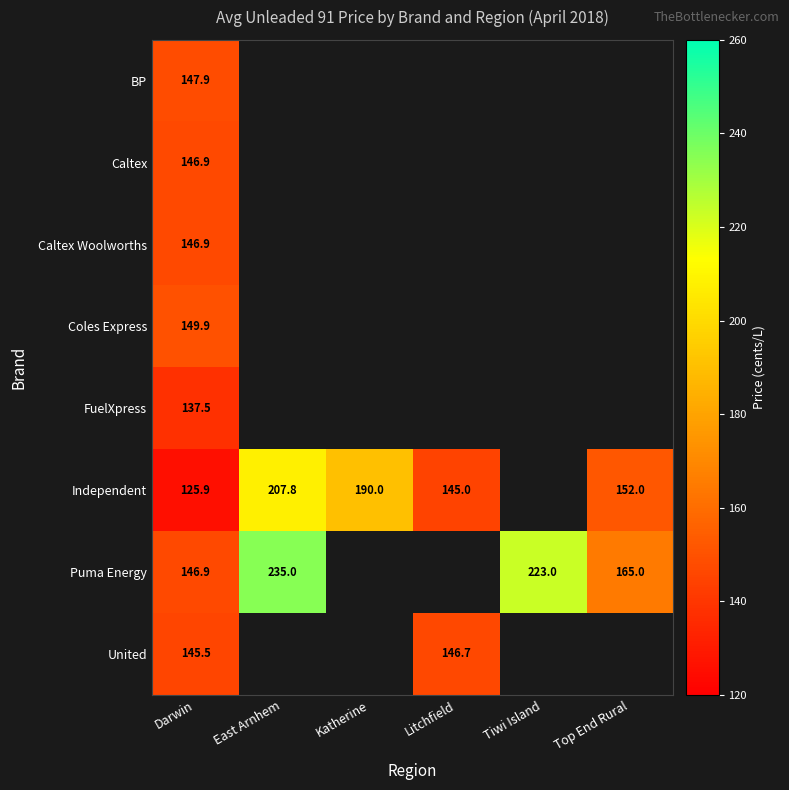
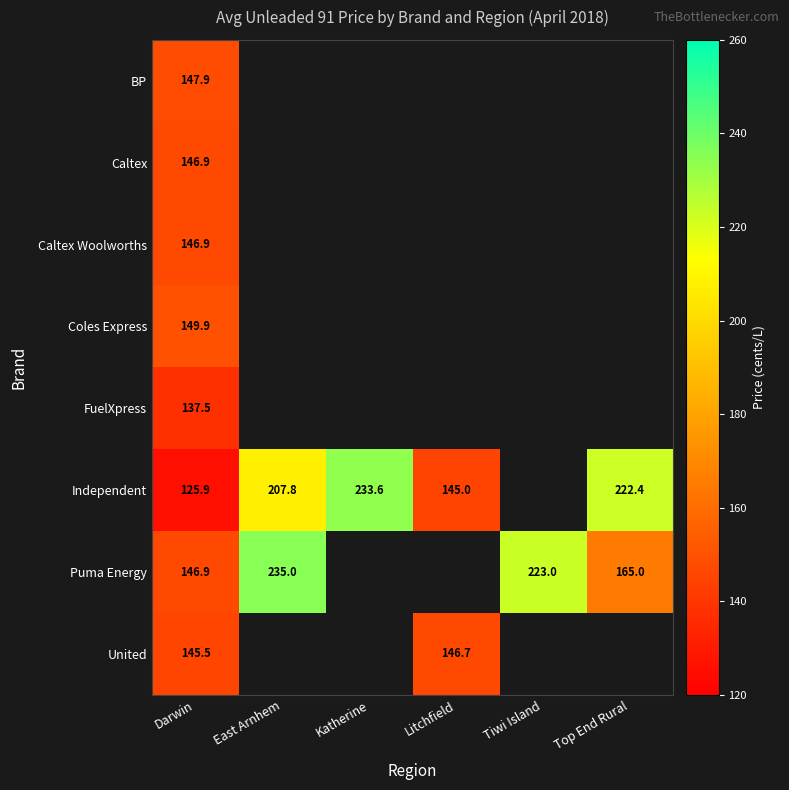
  {
    "BP": {
      "Darwin": 147.9
    },
    "Caltex": {
      "Darwin": 146.9
    },
    "Caltex Woolworths": {
      "Darwin": 146.9
    },
    "Coles Express": {
      "Darwin": 149.9
    },
    "FuelXpress": {
      "Darwin": 137.5
    },
    "Independent": {
      "Darwin": 125.9,
      "East Arnhem": 207.8,
-     "Katherine": 190.0,
+     "Katherine": 233.6,
      "Litchfield": 145.0,
-     "Top End Rural": 152.0
+     "Top End Rural": 222.4
    },
    "Puma Energy": {
      "Darwin": 146.9,
      "East Arnhem": 235.0,
      "Tiwi Island": 223.0,
      "Top End Rural": 165.0
    },
    "United": {
      "Darwin": 145.5,
      "Litchfield": 146.7
    }
  }
